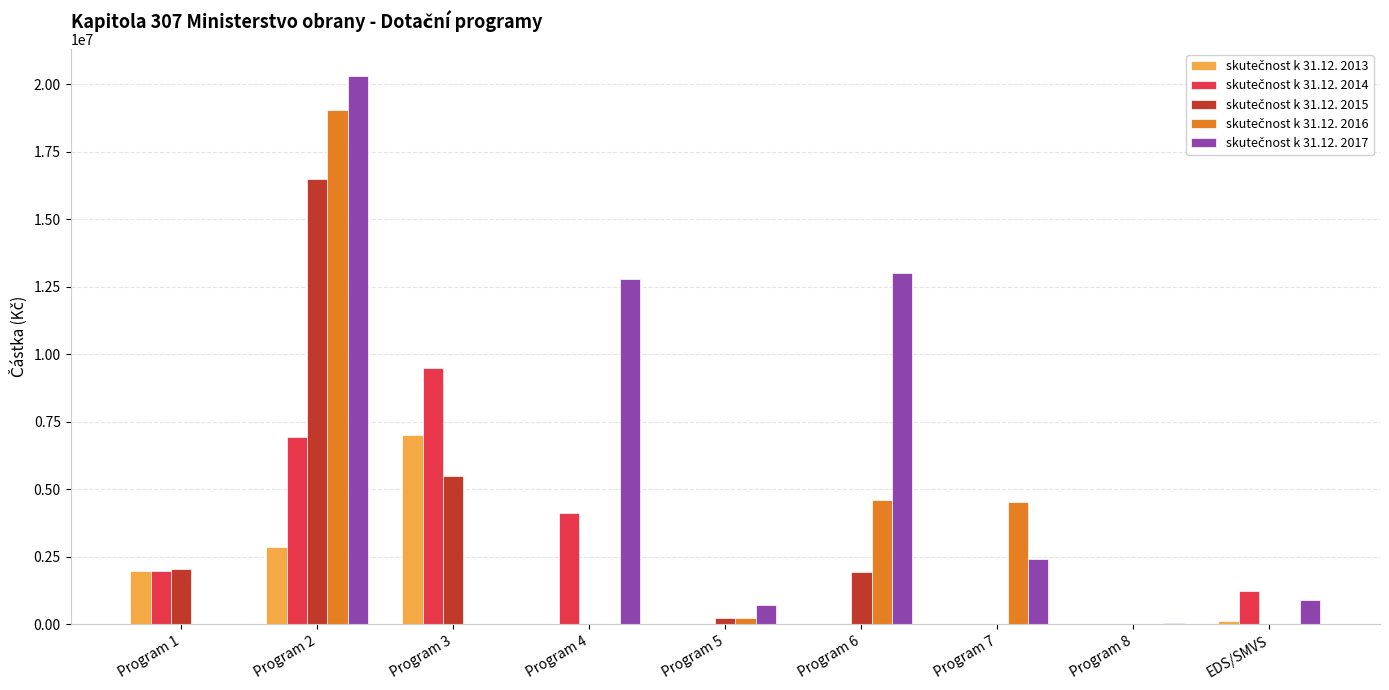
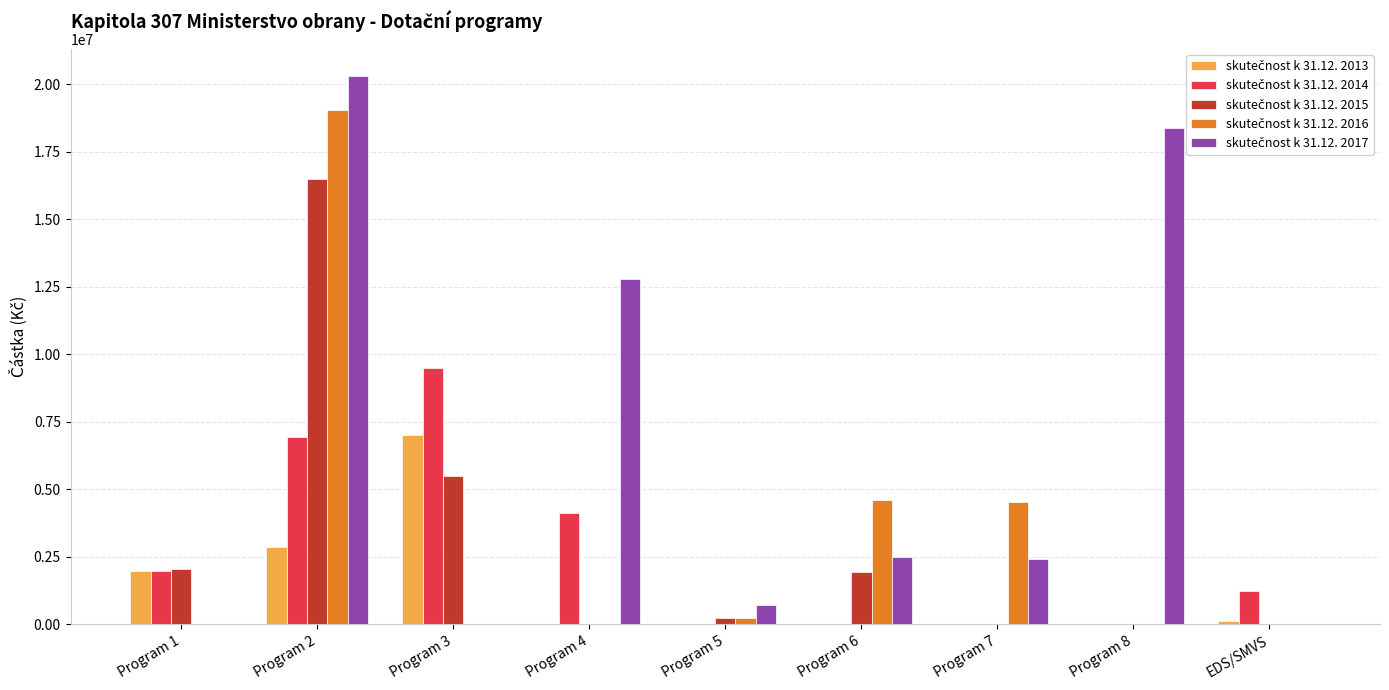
  {
    "skutečnost k 31.12. 2017": {
      "Program 1": 0,
      "Program 2": 20300000,
      "Program 3": 0,
      "Program 4": 12800000,
      "Program 5": 700000,
-     "Program 6": 13000000,
+     "Program 6": 2500000,
      "Program 7": 2400000,
-     "Program 8": 0,
-     "EDS/SMVS": 900000
+     "Program 8": 18400000,
+     "EDS/SMVS": 0
    }
  }
